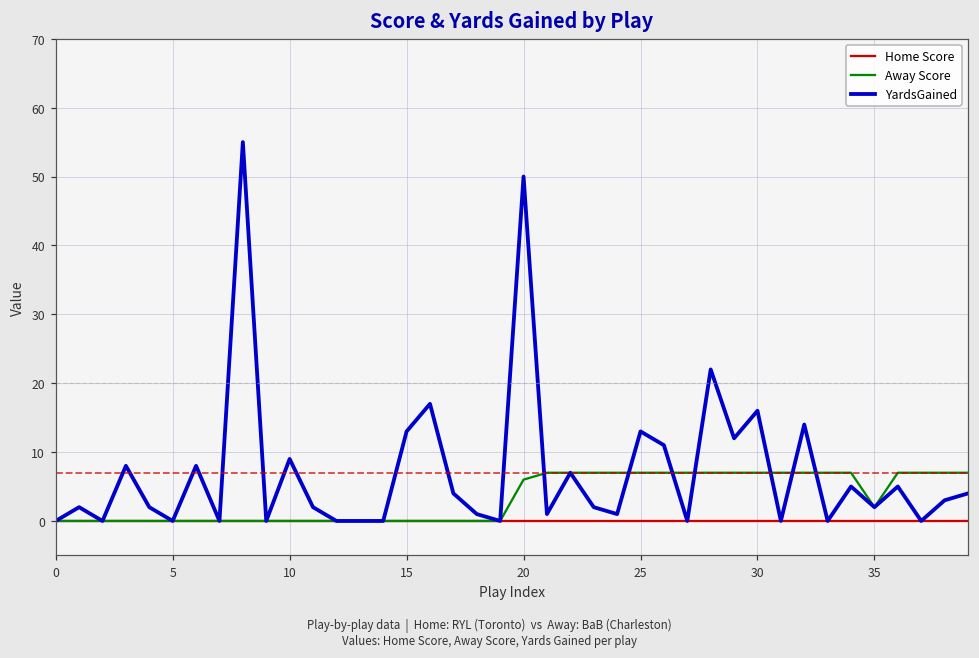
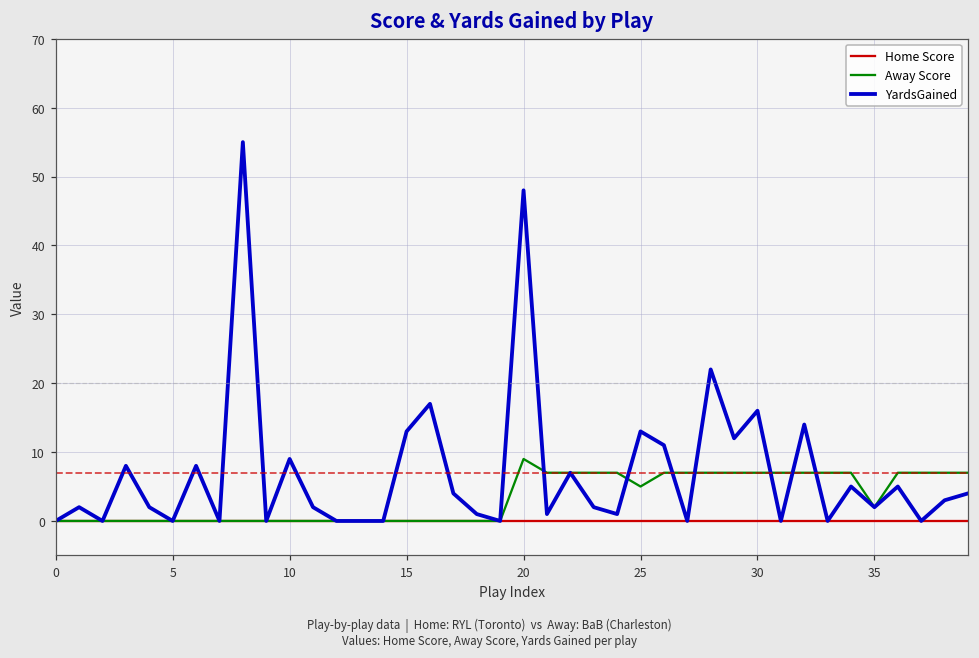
  {
    "Home Score": {
      "20": 0,
      "25": 0,
      "30": 0,
      "35": 0
    },
    "Away Score": {
-     "20": 6,
-     "25": 7,
+     "20": 9,
+     "25": 5,
      "30": 7
    },
    "YardsGained": {
      "10": 9,
      "15": 13,
-     "20": 50,
+     "20": 48,
      "25": 13,
      "30": 16
    }
  }
